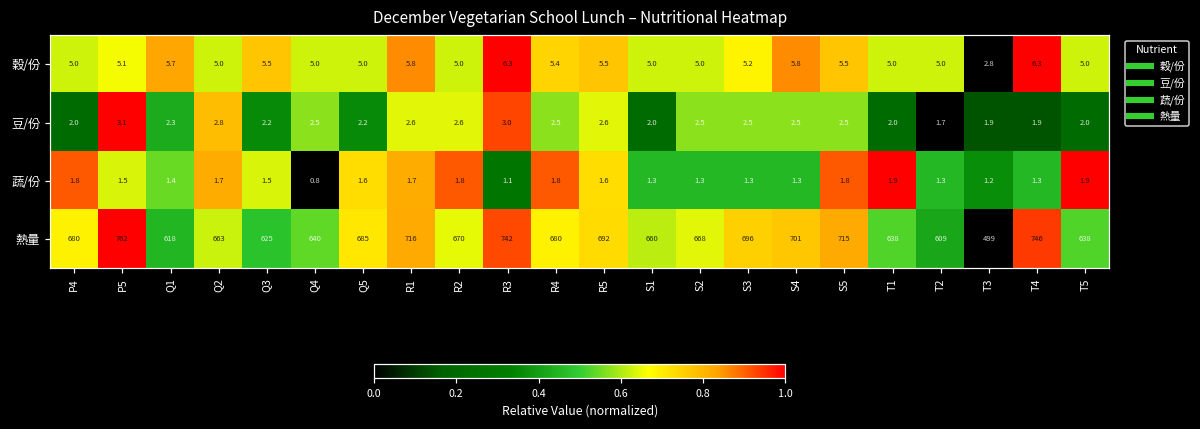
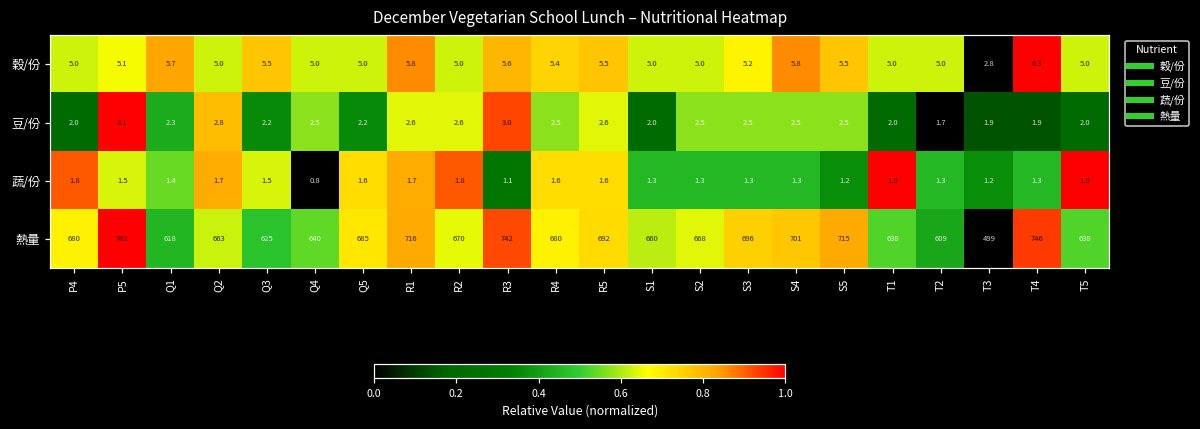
  {
    "穀/份": {
      "P4": 5.0,
      "P5": 5.1,
      "Q1": 5.7,
      "Q2": 5.0,
      "Q3": 5.5,
      "Q4": 5.0,
      "Q5": 5.0,
      "R1": 5.8,
      "R2": 5.0,
-     "R3": 6.3,
+     "R3": 5.6,
      "R4": 5.4,
      "R5": 5.5,
      "S1": 5.0,
      "S2": 5.0,
      "S3": 5.2,
      "S4": 5.8,
      "S5": 5.5,
      "T1": 5.0,
      "T2": 5.0,
      "T3": 2.8,
      "T4": 6.3,
      "T5": 5.0
    },
    "豆/份": {
      "P4": 2.0,
      "P5": 3.1,
      "Q1": 2.3,
      "Q2": 2.8,
      "Q3": 2.2,
      "Q4": 2.5,
      "Q5": 2.2,
      "R1": 2.6,
      "R2": 2.6,
      "R3": 3.0,
      "R4": 2.5,
      "R5": 2.6,
      "S1": 2.0,
      "S2": 2.5,
      "S3": 2.5,
      "S4": 2.5,
      "S5": 2.5,
      "T1": 2.0,
      "T2": 1.7,
      "T3": 1.9,
      "T4": 1.9,
      "T5": 2.0
    },
    "蔬/份": {
      "P4": 1.8,
      "P5": 1.5,
      "Q1": 1.4,
      "Q2": 1.7,
      "Q3": 1.5,
      "Q4": 0.8,
      "Q5": 1.6,
      "R1": 1.7,
      "R2": 1.8,
      "R3": 1.1,
-     "R4": 1.8,
+     "R4": 1.6,
      "R5": 1.6,
      "S1": 1.3,
      "S2": 1.3,
      "S3": 1.3,
      "S4": 1.3,
-     "S5": 1.8,
+     "S5": 1.2,
      "T1": 1.9,
      "T2": 1.3,
      "T3": 1.2,
      "T4": 1.3,
      "T5": 1.9
    },
    "熱量": {
      "P4": 680,
      "P5": 762,
      "Q1": 618,
      "Q2": 663,
      "Q3": 625,
      "Q4": 640,
      "Q5": 685,
      "R1": 716,
      "R2": 670,
      "R3": 742,
      "R4": 680,
      "R5": 692,
      "S1": 660,
      "S2": 668,
      "S3": 696,
      "S4": 701,
      "S5": 715,
      "T1": 638,
      "T2": 609,
      "T3": 499,
      "T4": 746,
      "T5": 638
    }
  }
